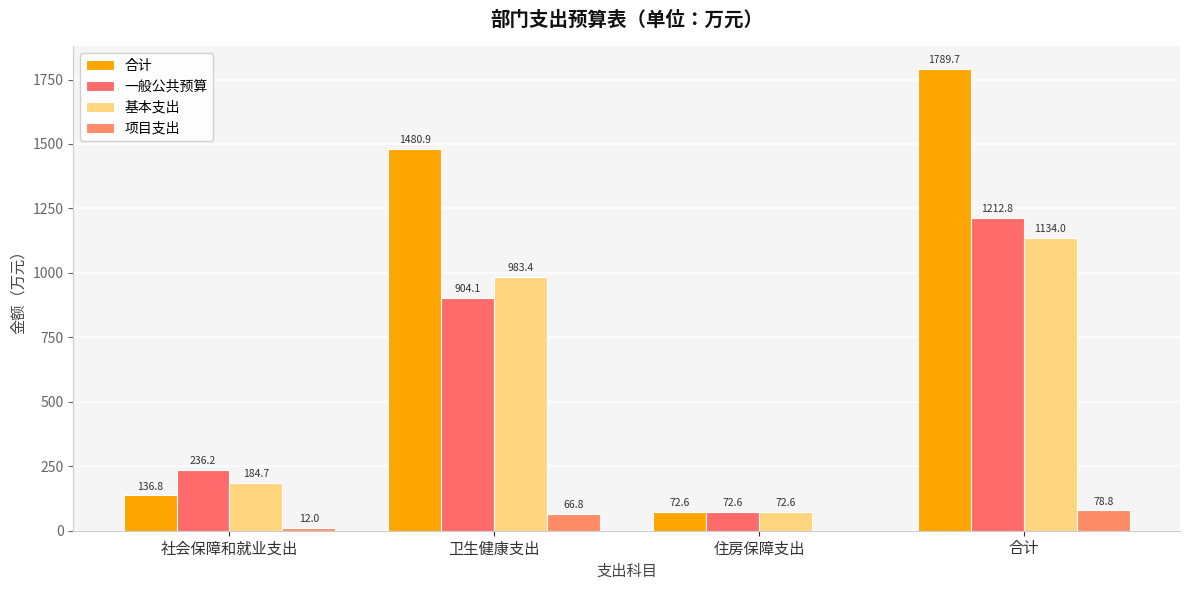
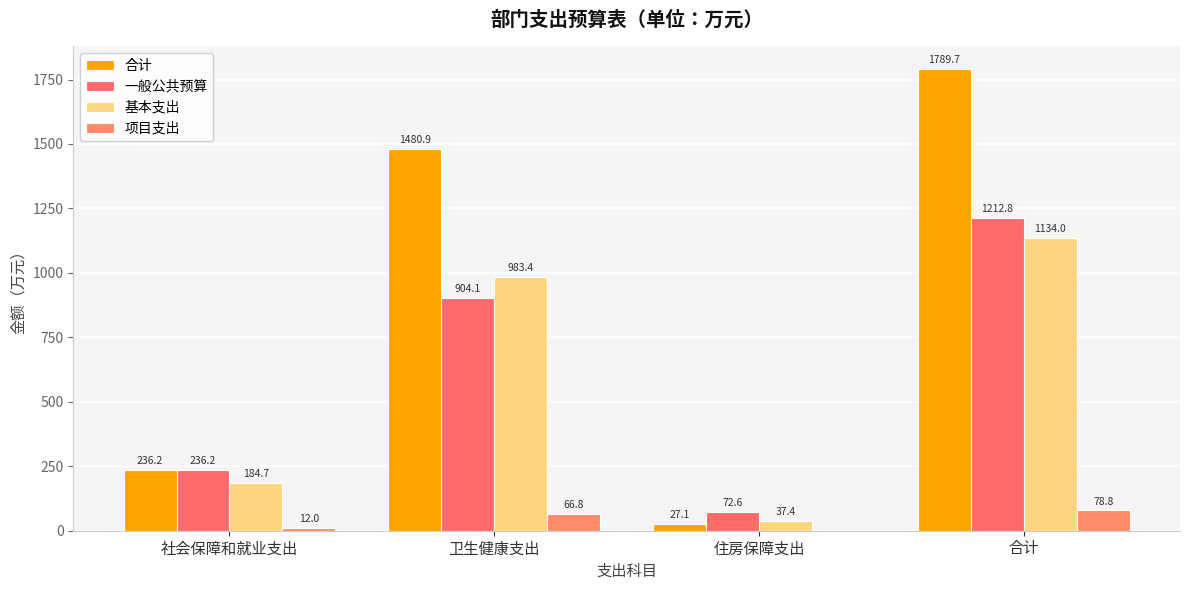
  {
    "合计": {
-     "社会保障和就业支出": 136.8,
+     "社会保障和就业支出": 236.2,
      "卫生健康支出": 1480.9,
-     "住房保障支出": 72.6,
+     "住房保障支出": 27.1,
      "合计": 1789.7
    },
    "基本支出": {
      "社会保障和就业支出": 184.7,
      "卫生健康支出": 983.4,
-     "住房保障支出": 72.6,
+     "住房保障支出": 37.4,
      "合计": 1134.0
    }
  }
